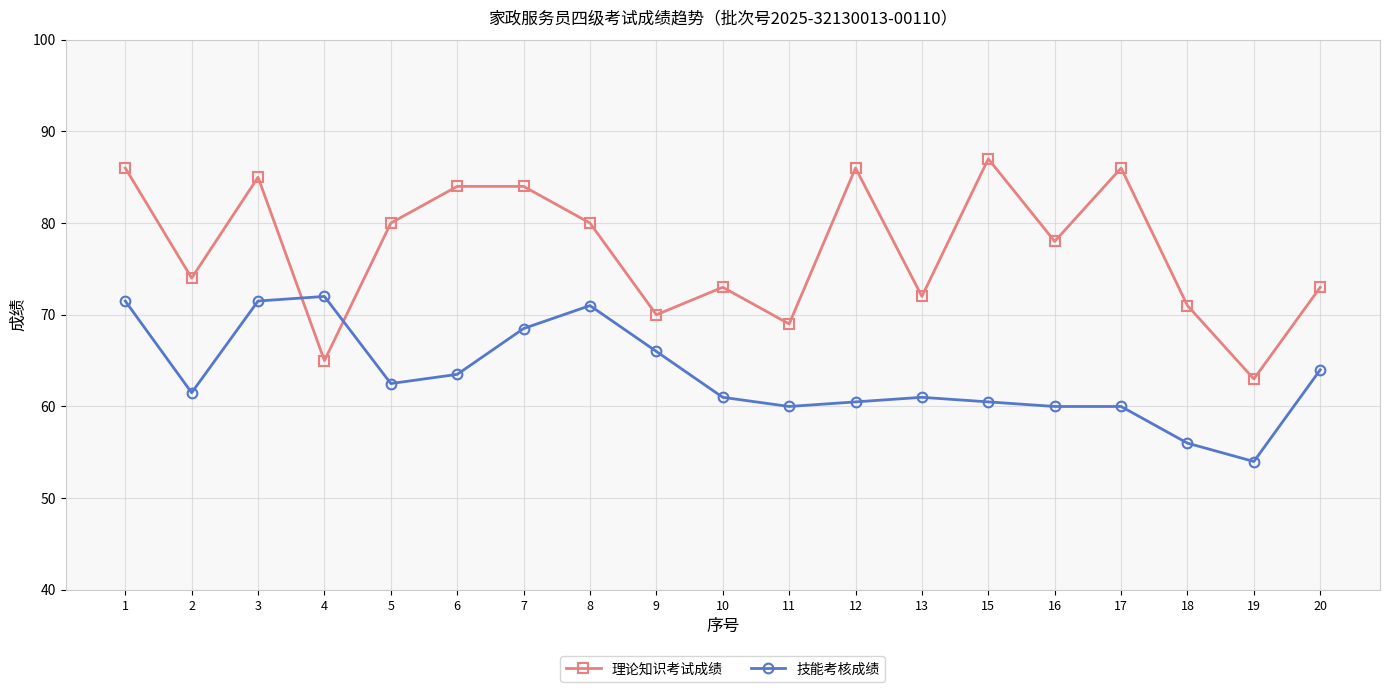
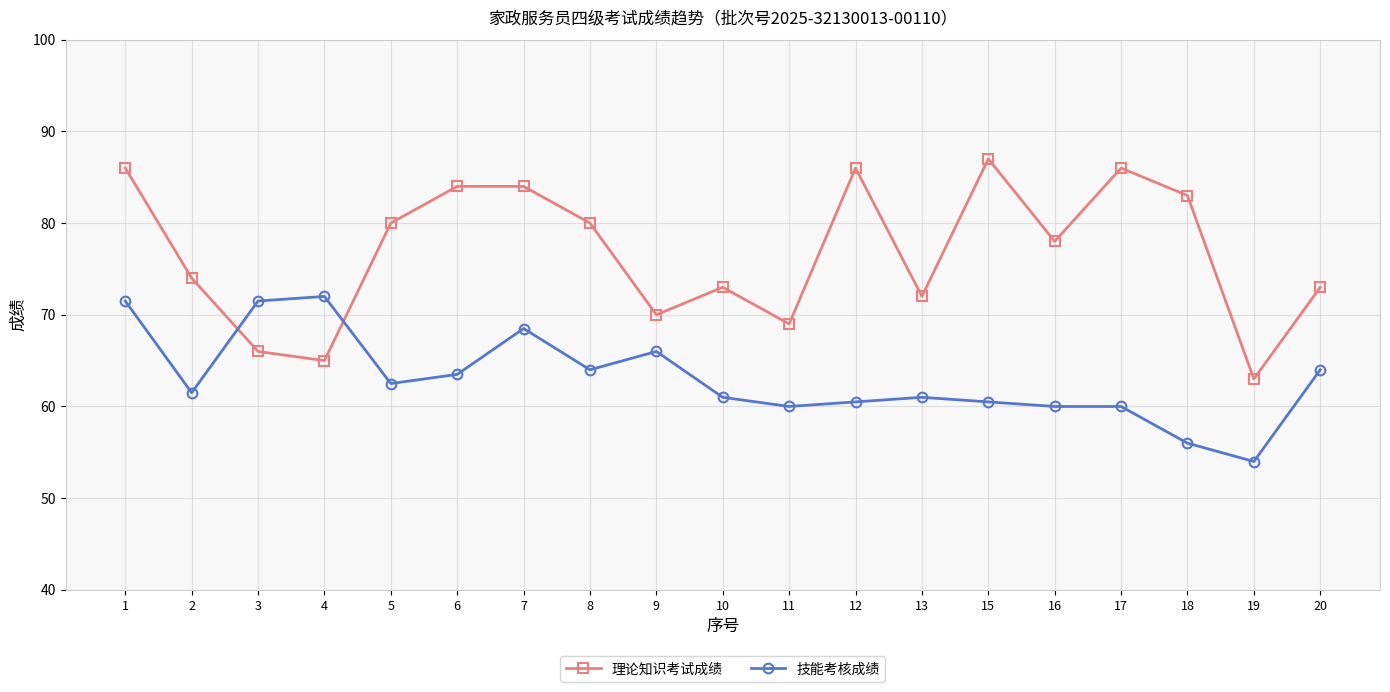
  {
    "理论知识考试成绩": {
      "1": 86,
      "2": 74,
-     "3": 85,
+     "3": 66,
      "4": 65,
      "5": 80,
      "6": 84,
      "7": 84,
      "8": 80,
      "9": 70,
      "10": 73,
      "11": 69,
      "12": 86,
      "13": 72,
      "15": 87,
      "16": 78,
      "17": 86,
-     "18": 71,
+     "18": 83,
      "19": 63,
      "20": 73
    },
    "技能考核成绩": {
      "1": 72,
      "2": 62,
      "3": 72,
      "4": 72,
      "5": 63,
      "6": 64,
      "7": 69,
-     "8": 71,
+     "8": 64,
      "9": 66,
      "10": 61,
      "11": 60,
      "12": 61,
      "13": 61,
      "15": 61,
      "16": 60,
      "17": 60,
      "18": 56,
      "19": 54,
      "20": 64
    }
  }
